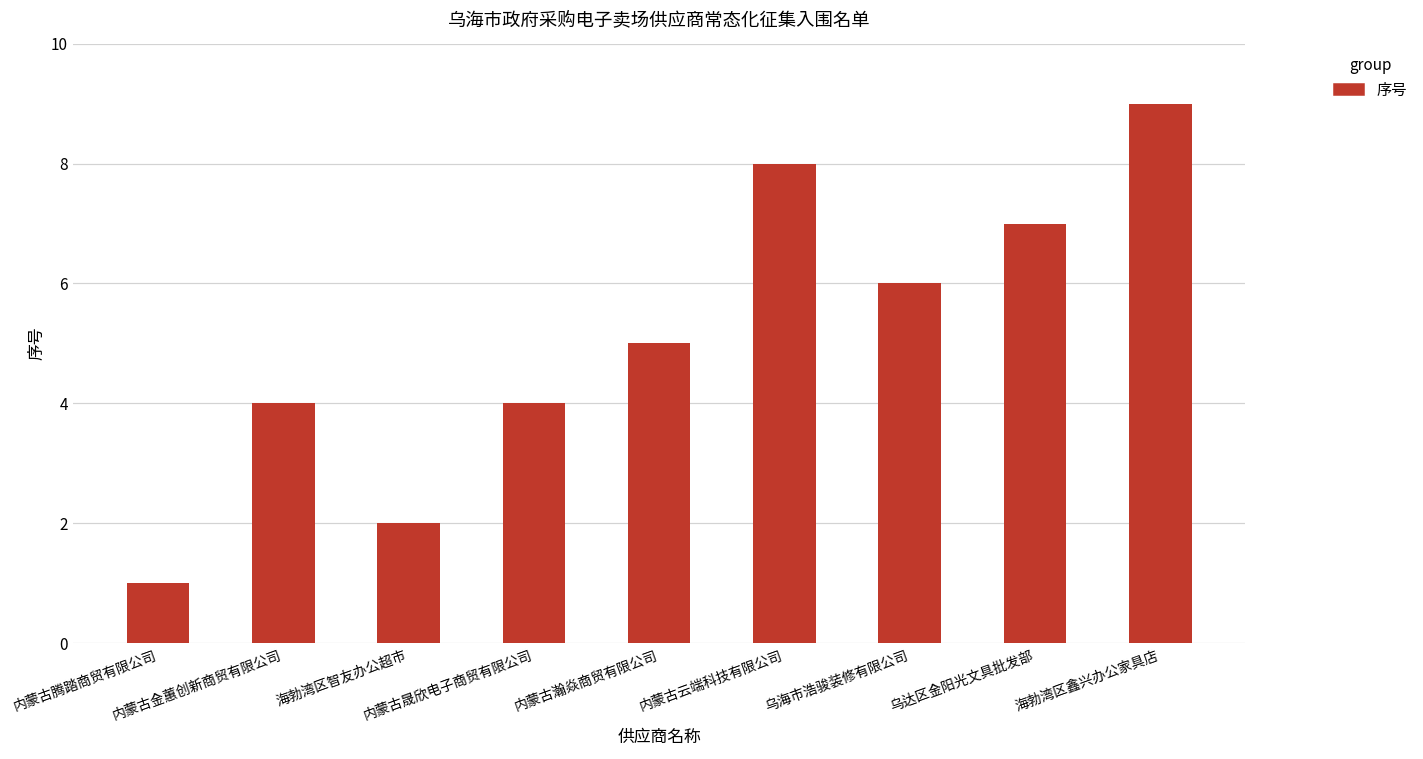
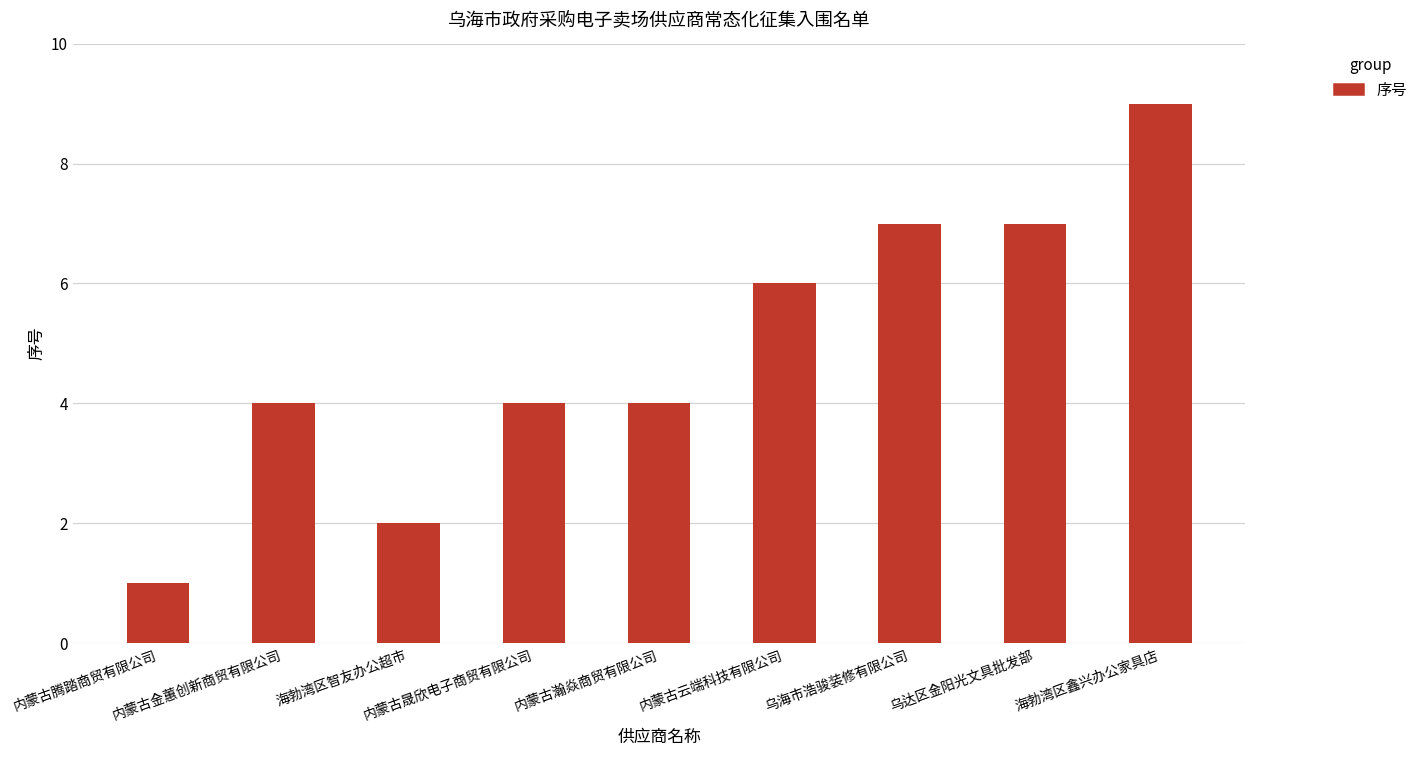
  {
    "内蒙古腾踏商贸有限公司": 1,
    "内蒙古金蕙创新商贸有限公司": 4,
    "海勃湾区智友办公超市": 2,
    "内蒙古晟欣电子商贸有限公司": 4,
-   "内蒙古瀚焱商贸有限公司": 5,
-   "内蒙古云端科技有限公司": 8,
-   "乌海市浩骏装修有限公司": 6,
+   "内蒙古瀚焱商贸有限公司": 4,
+   "内蒙古云端科技有限公司": 6,
+   "乌海市浩骏装修有限公司": 7,
    "乌达区金阳光文具批发部": 7,
    "海勃湾区鑫兴办公家具店": 9
  }
